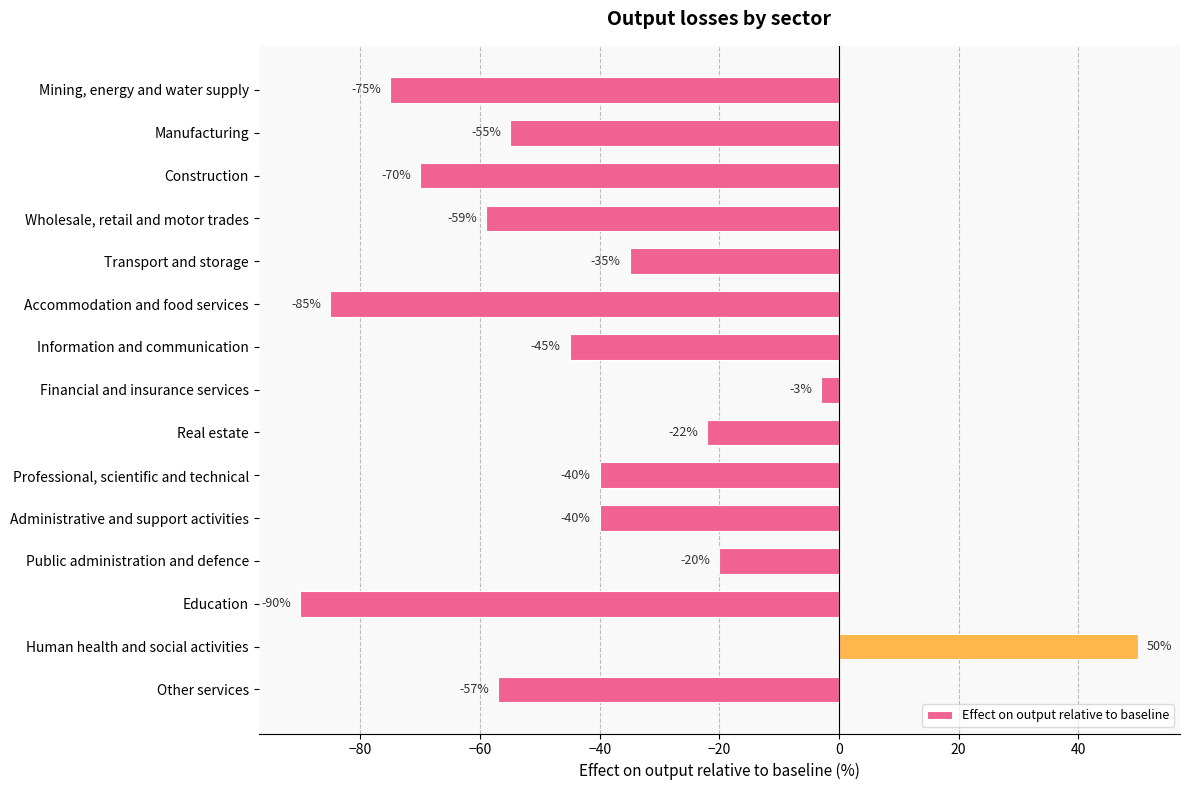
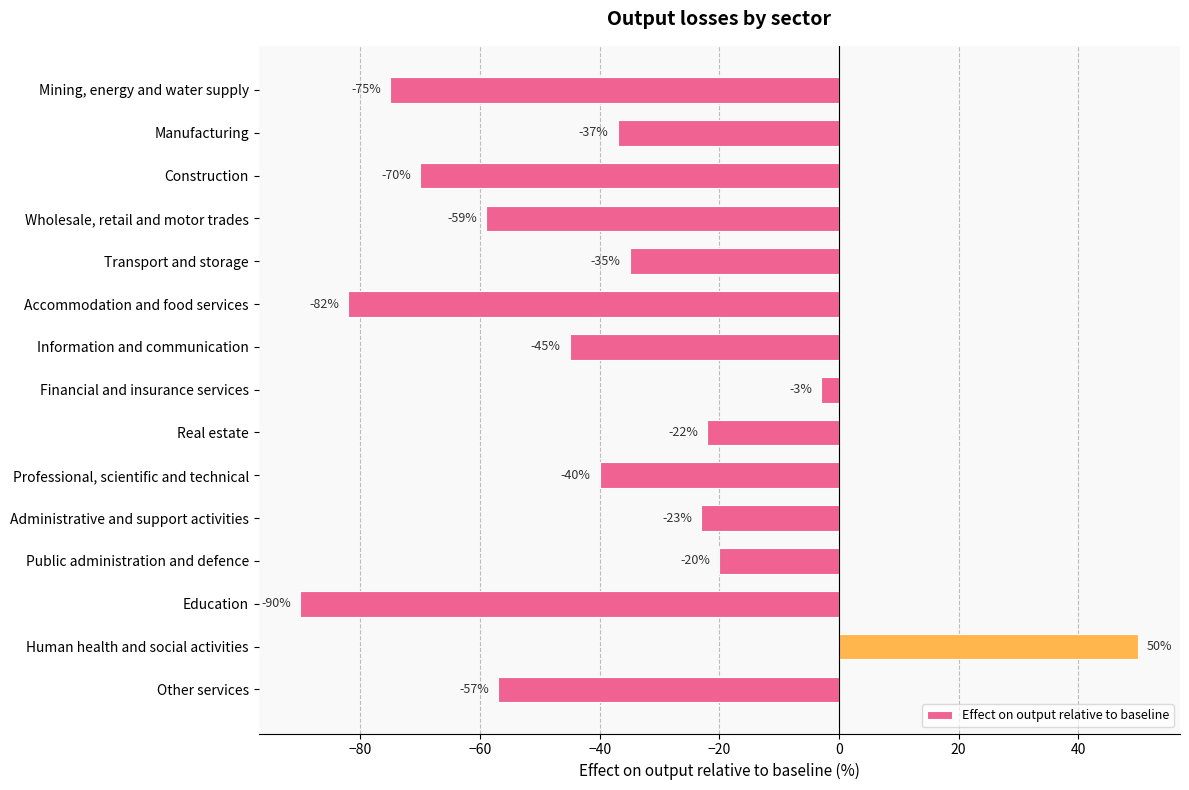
  {
    "Mining, energy and water supply": "-75%",
-   "Manufacturing": "-55%",
+   "Manufacturing": "-37%",
    "Construction": "-70%",
    "Wholesale, retail and motor trades": "-59%",
    "Transport and storage": "-35%",
-   "Accommodation and food services": "-85%",
+   "Accommodation and food services": "-82%",
    "Information and communication": "-45%",
    "Financial and insurance services": "-3%",
    "Real estate": "-22%",
    "Professional, scientific and technical": "-40%",
-   "Administrative and support activities": "-40%",
+   "Administrative and support activities": "-23%",
    "Public administration and defence": "-20%",
    "Education": "-90%",
    "Human health and social activities": "50%",
    "Other services": "-57%"
  }
